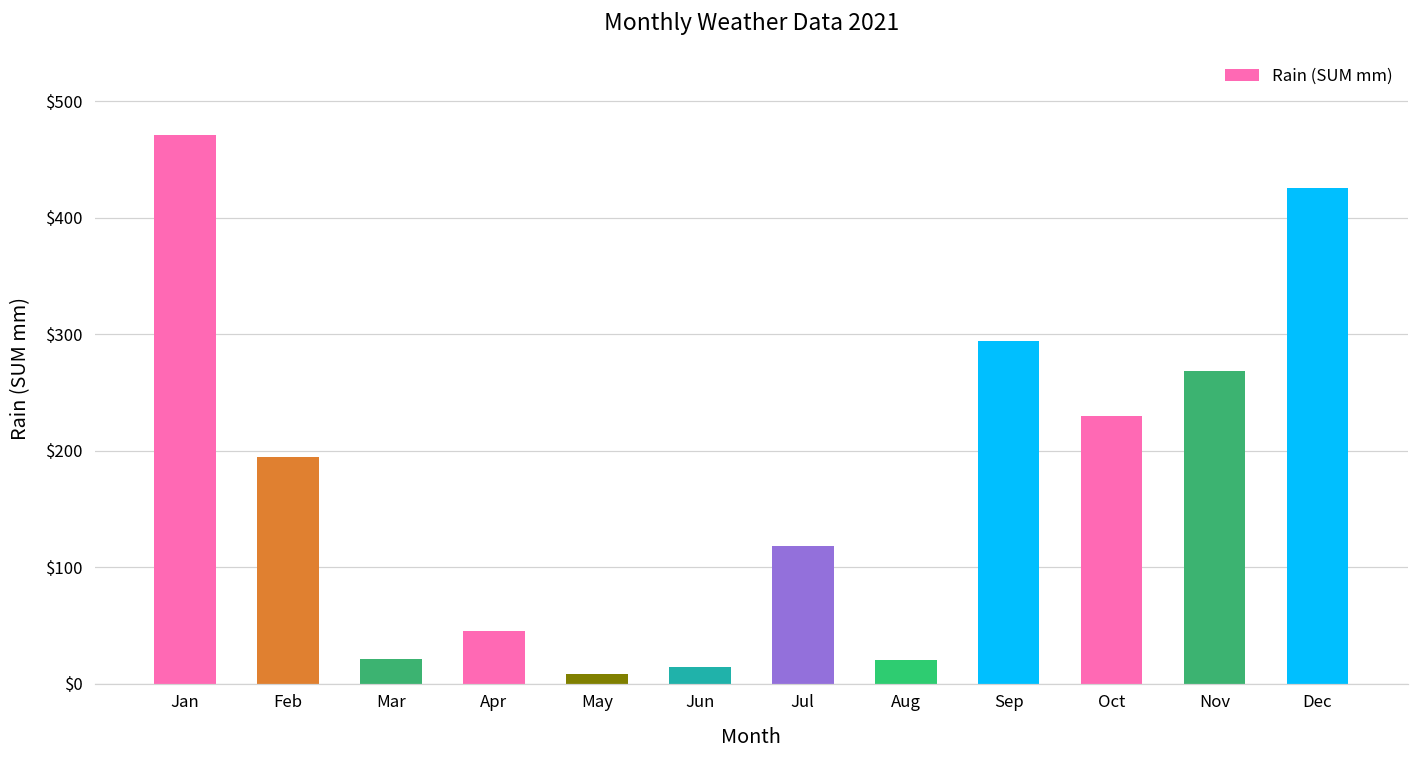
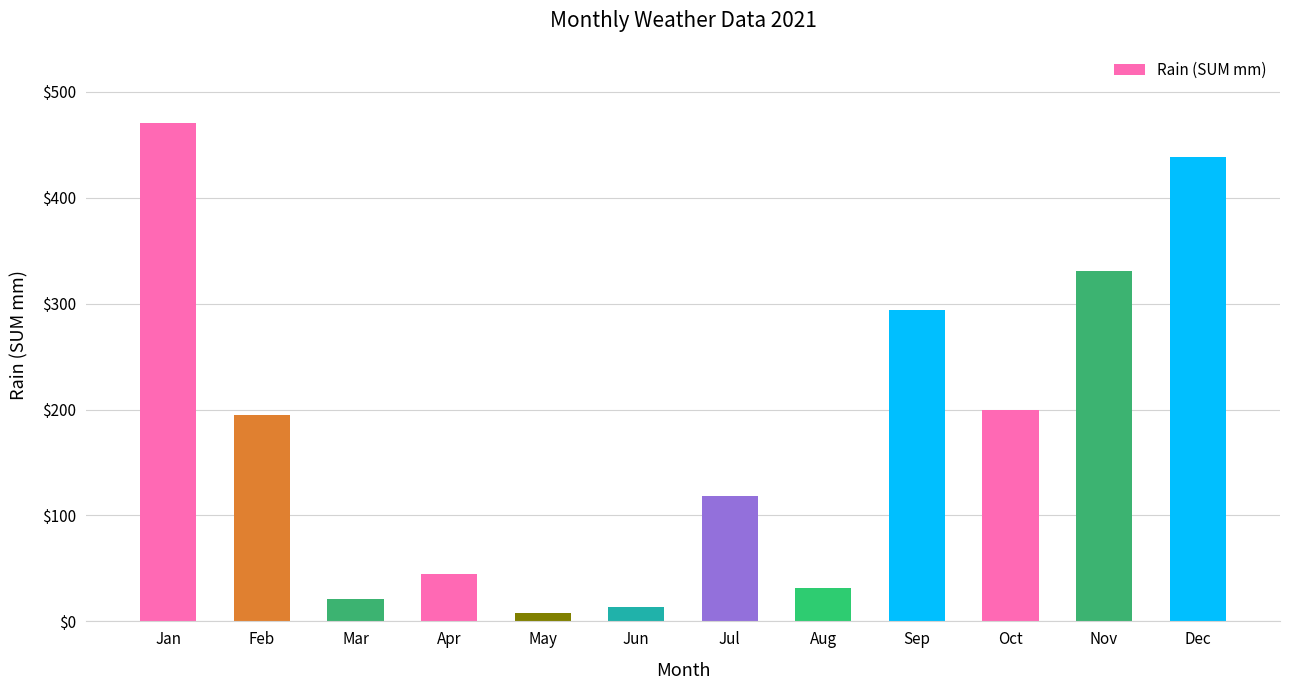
  {
    "Jan": "$471",
    "Feb": "$195",
    "Mar": "$21",
    "Apr": "$45",
    "May": "$8",
    "Jun": "$14",
    "Jul": "$118",
-   "Aug": "$20",
+   "Aug": "$32",
    "Sep": "$294",
-   "Oct": "$230",
-   "Nov": "$269",
-   "Dec": "$426"
+   "Oct": "$199",
+   "Nov": "$331",
+   "Dec": "$438"
  }
